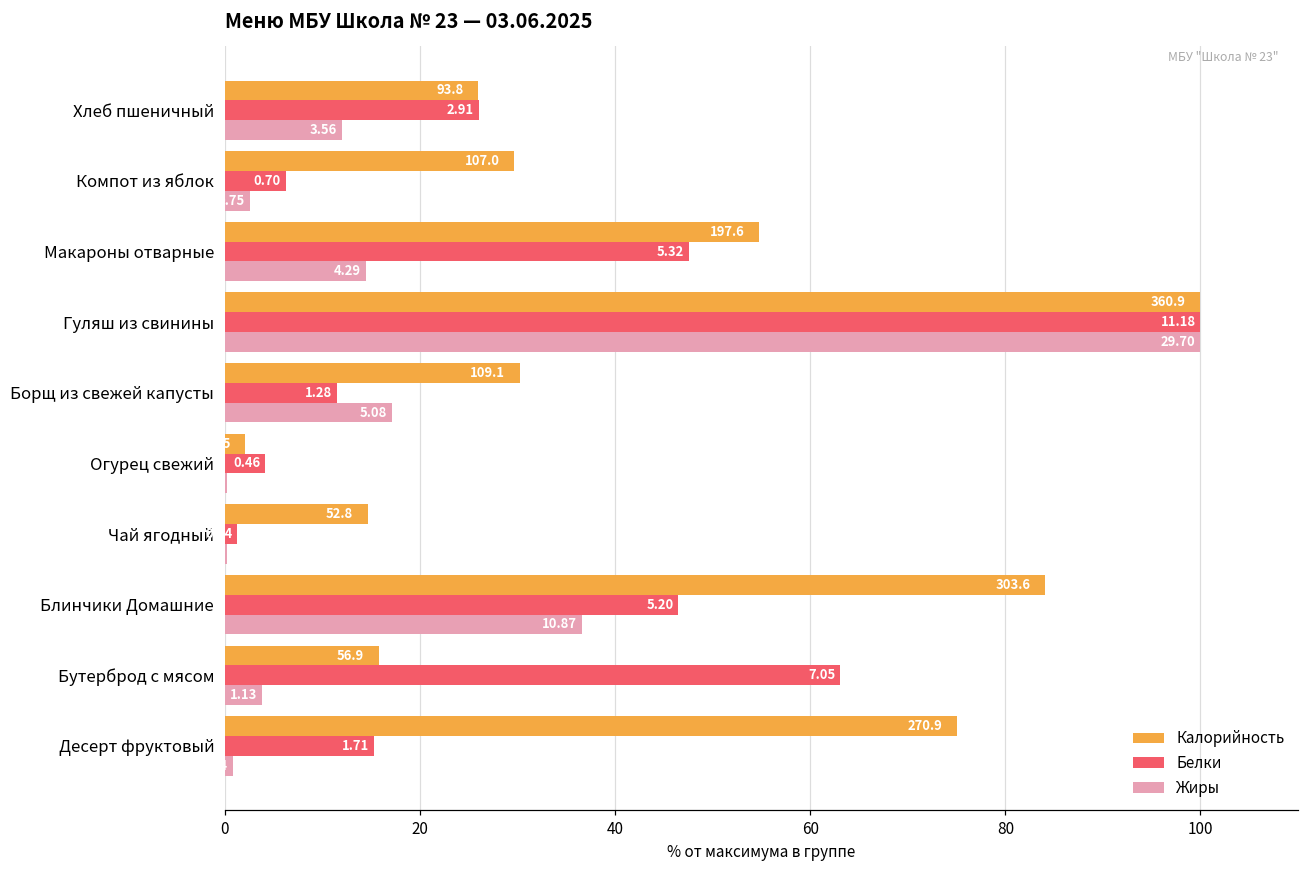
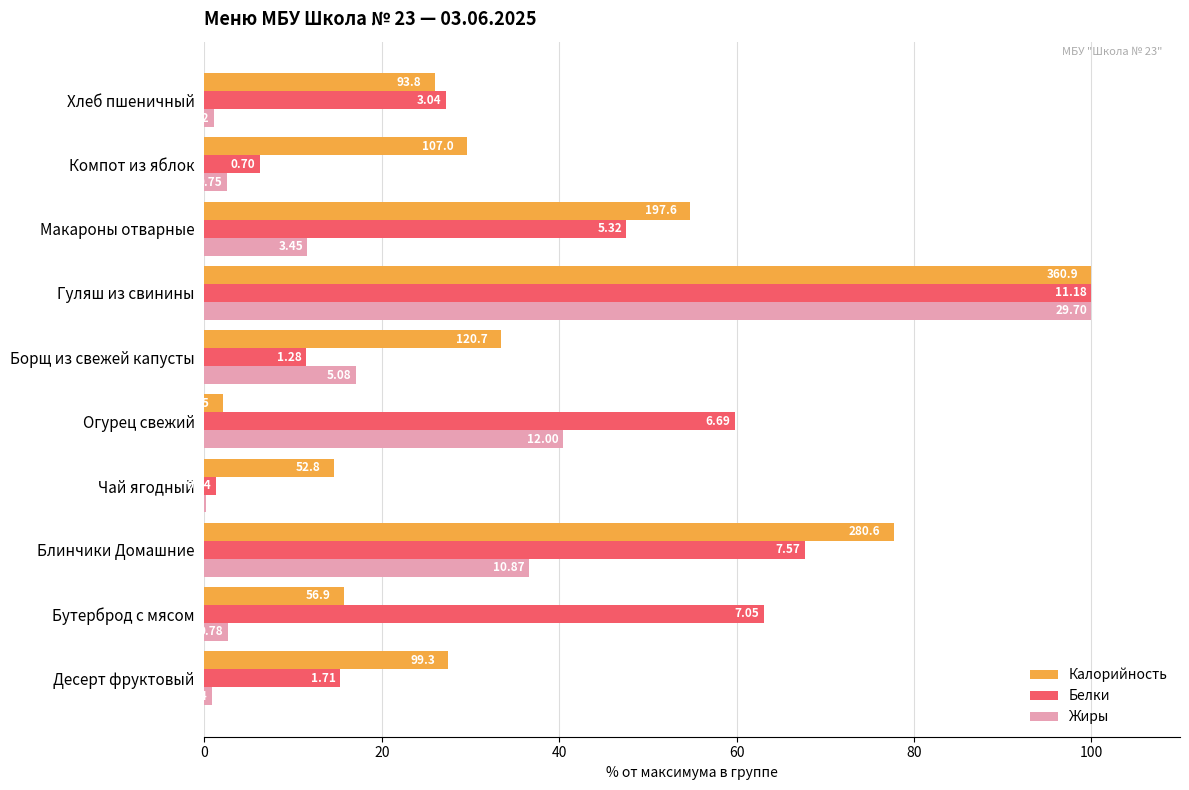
  {
    "Калорийность": {
-     "Борщ из свежей капусты": 109.1,
-     "Блинчики Домашние": 303.6,
-     "Десерт фруктовый": 270.9
+     "Борщ из свежей капусты": 120.7,
+     "Блинчики Домашние": 280.6,
+     "Десерт фруктовый": 99.3
    },
    "Белки": {
-     "Хлеб пшеничный": 2.91,
-     "Огурец свежий": 0.46,
-     "Блинчики Домашние": 5.20
+     "Хлеб пшеничный": 3.04,
+     "Огурец свежий": 6.69,
+     "Блинчики Домашние": 7.57
    },
    "Жиры": {
-     "Хлеб пшеничный": 12,
-     "Макароны отварные": 4.29,
-     "Огурец свежий": 0,
-     "Бутерброд с мясом": 1.13
+     "Хлеб пшеничный": 1,
+     "Макароны отварные": 3.45,
+     "Огурец свежий": 40,
+     "Бутерброд с мясом": 0.78
    }
  }
